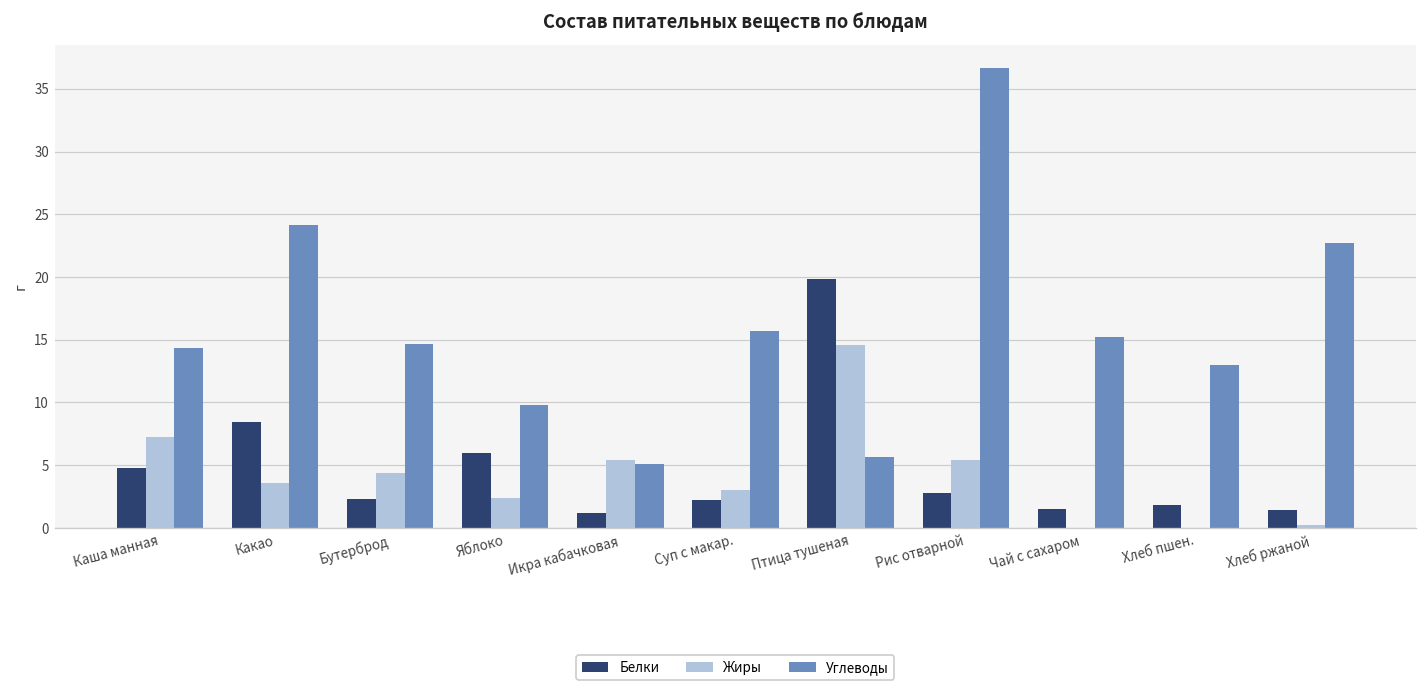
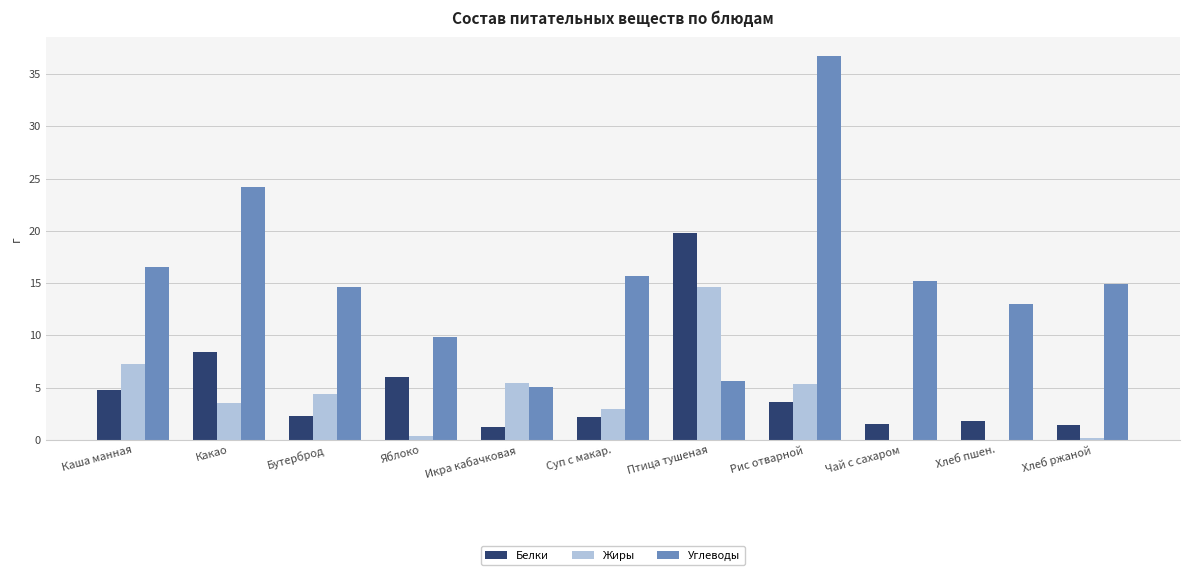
  {
    "Белки": {
      "Каша манная": 4.8,
      "Какао": 8.4,
      "Бутерброд": 2.3,
      "Яблоко": 6.0,
      "Икра кабачковая": 1.2,
      "Суп с макар.": 2.2,
      "Птица тушеная": 19.8,
-     "Рис отварной": 2.8,
+     "Рис отварной": 3.7,
      "Чай с сахаром": 1.5,
      "Хлеб пшен.": 1.8,
      "Хлеб ржаной": 1.4
    },
    "Жиры": {
      "Каша манная": 7.3,
      "Какао": 3.5,
      "Бутерброд": 4.4,
-     "Яблоко": 2.4,
+     "Яблоко": 0.4,
      "Икра кабачковая": 5.4,
      "Суп с макар.": 3.0,
      "Птица тушеная": 14.6,
      "Рис отварной": 5.4,
      "Хлеб пшен.": 0.0
    },
    "Углеводы": {
-     "Каша манная": 14.3,
+     "Каша манная": 16.5,
      "Какао": 24.2,
      "Бутерброд": 14.6,
      "Яблоко": 9.8,
      "Икра кабачковая": 5.1,
      "Суп с макар.": 15.7,
      "Птица тушеная": 5.6,
      "Рис отварной": 36.7,
      "Чай с сахаром": 15.2,
      "Хлеб пшен.": 13.0,
-     "Хлеб ржаной": 22.7
+     "Хлеб ржаной": 14.9
    }
  }
